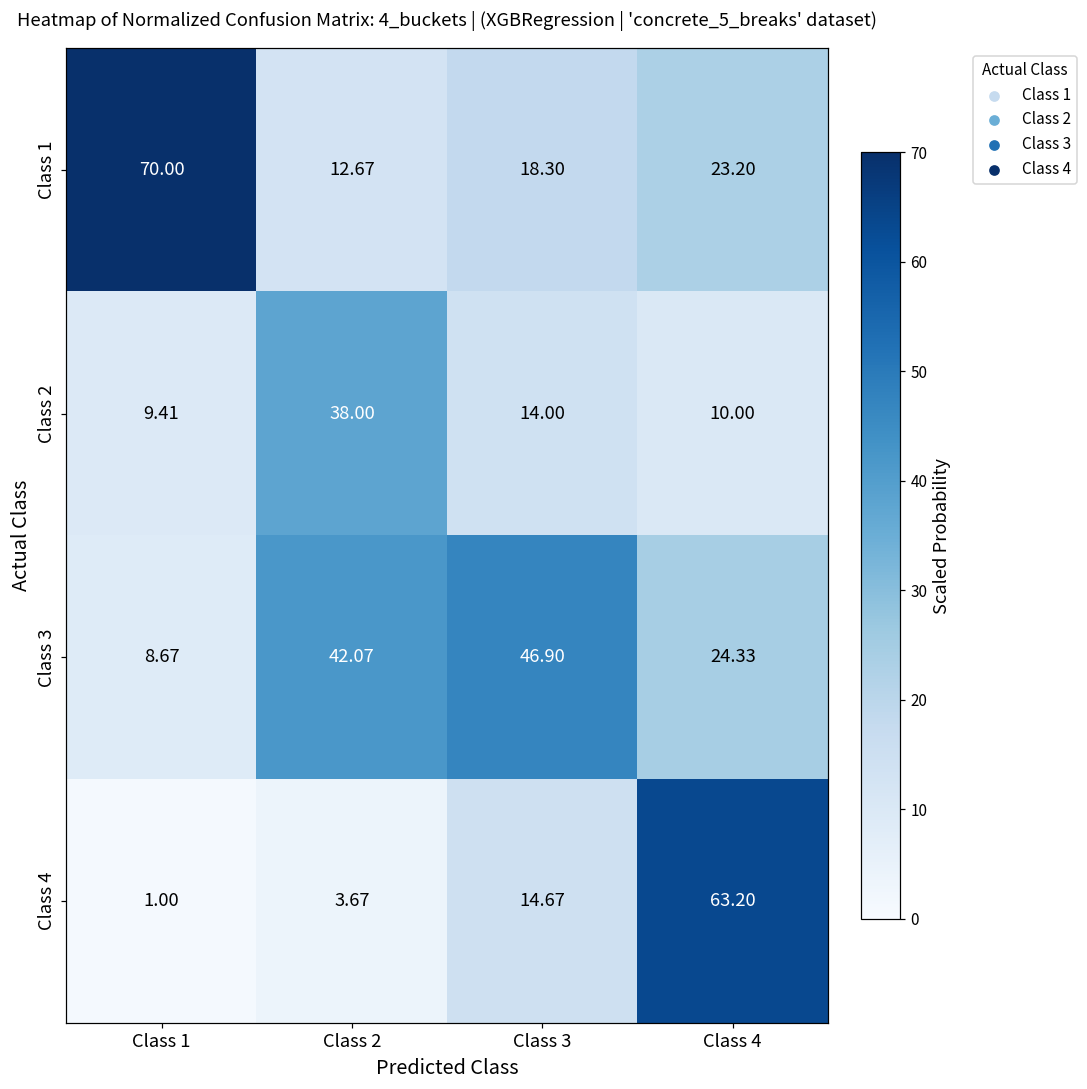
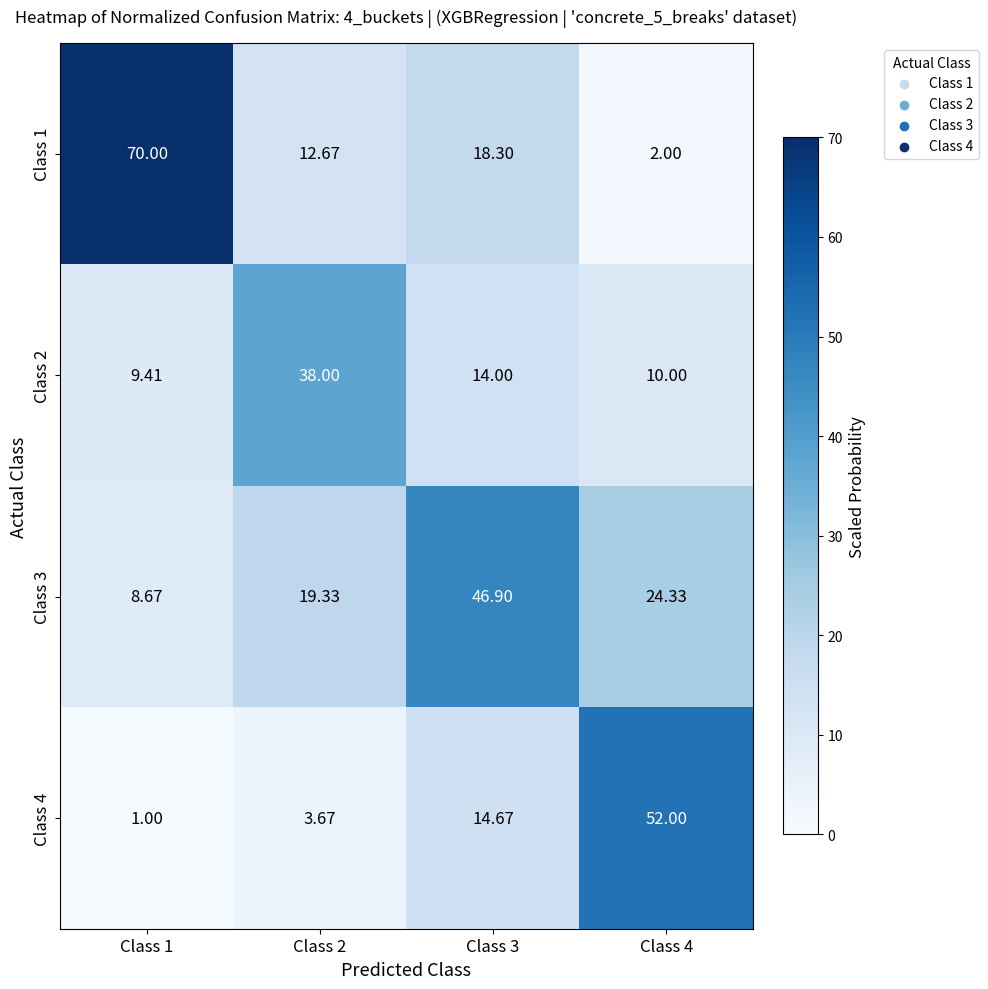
  {
    "Class 1": {
      "Class 1": 70.00,
      "Class 2": 12.67,
      "Class 3": 18.30,
-     "Class 4": 23.20
+     "Class 4": 2.00
    },
    "Class 2": {
      "Class 1": 9.41,
      "Class 2": 38.00,
      "Class 3": 14.00,
      "Class 4": 10.00
    },
    "Class 3": {
      "Class 1": 8.67,
-     "Class 2": 42.07,
+     "Class 2": 19.33,
      "Class 3": 46.90,
      "Class 4": 24.33
    },
    "Class 4": {
      "Class 1": 1.00,
      "Class 2": 3.67,
      "Class 3": 14.67,
-     "Class 4": 63.20
+     "Class 4": 52.00
    }
  }
